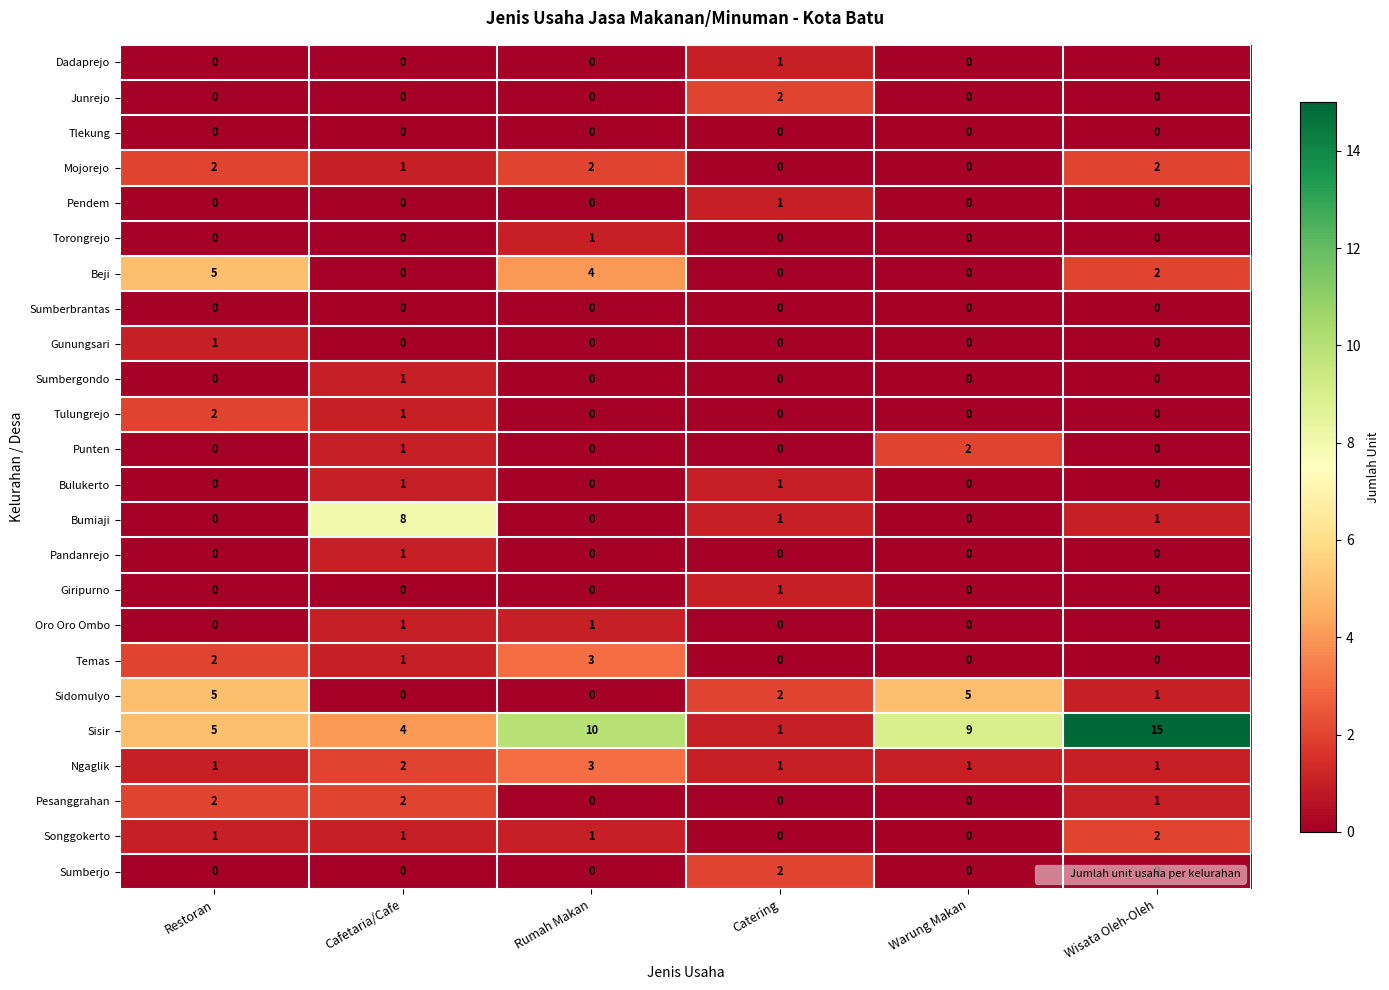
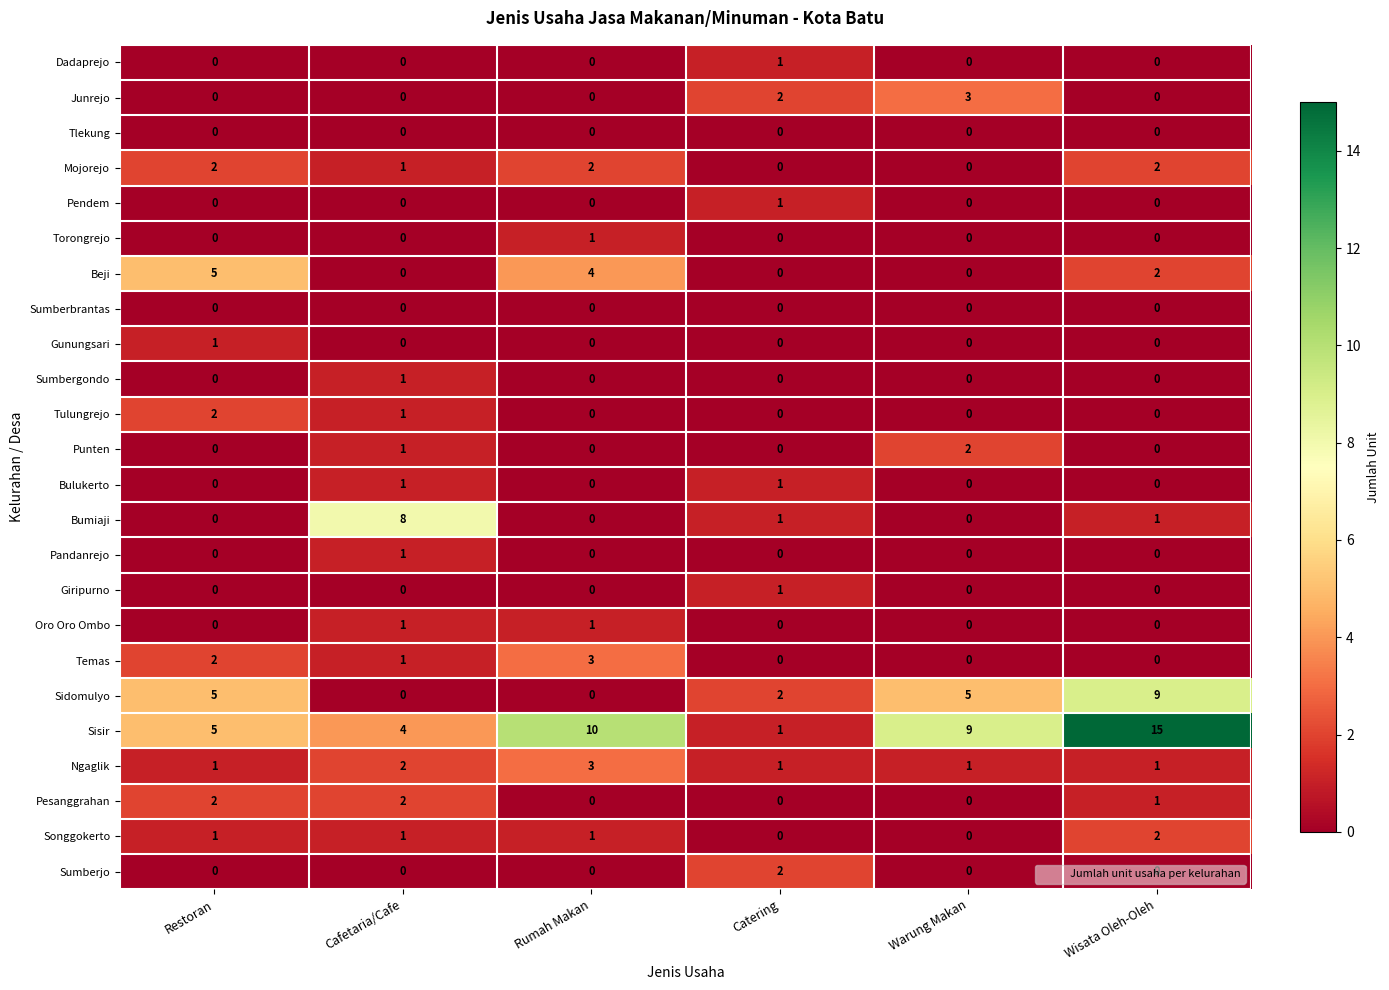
  {
    "Dadaprejo": {
      "Restoran": 0,
      "Cafetaria/Cafe": 0,
      "Rumah Makan": 0,
      "Catering": 1,
      "Warung Makan": 0,
      "Wisata Oleh-Oleh": 0
    },
    "Junrejo": {
      "Restoran": 0,
      "Cafetaria/Cafe": 0,
      "Rumah Makan": 0,
      "Catering": 2,
-     "Warung Makan": 0,
+     "Warung Makan": 3,
      "Wisata Oleh-Oleh": 0
    },
    "Tlekung": {
      "Restoran": 0,
      "Cafetaria/Cafe": 0,
      "Rumah Makan": 0,
      "Catering": 0,
      "Warung Makan": 0,
      "Wisata Oleh-Oleh": 0
    },
    "Mojorejo": {
      "Restoran": 2,
      "Cafetaria/Cafe": 1,
      "Rumah Makan": 2,
      "Catering": 0,
      "Warung Makan": 0,
      "Wisata Oleh-Oleh": 2
    },
    "Pendem": {
      "Restoran": 0,
      "Cafetaria/Cafe": 0,
      "Rumah Makan": 0,
      "Catering": 1,
      "Warung Makan": 0,
      "Wisata Oleh-Oleh": 0
    },
    "Torongrejo": {
      "Restoran": 0,
      "Cafetaria/Cafe": 0,
      "Rumah Makan": 1,
      "Catering": 0,
      "Warung Makan": 0,
      "Wisata Oleh-Oleh": 0
    },
    "Beji": {
      "Restoran": 5,
      "Cafetaria/Cafe": 0,
      "Rumah Makan": 4,
      "Catering": 0,
      "Warung Makan": 0,
      "Wisata Oleh-Oleh": 2
    },
    "Sumberbrantas": {
      "Restoran": 0,
      "Cafetaria/Cafe": 0,
      "Rumah Makan": 0,
      "Catering": 0,
      "Warung Makan": 0,
      "Wisata Oleh-Oleh": 0
    },
    "Gunungsari": {
      "Restoran": 1,
      "Cafetaria/Cafe": 0,
      "Rumah Makan": 0,
      "Catering": 0,
      "Warung Makan": 0,
      "Wisata Oleh-Oleh": 0
    },
    "Sumbergondo": {
      "Restoran": 0,
      "Cafetaria/Cafe": 1,
      "Rumah Makan": 0,
      "Catering": 0,
      "Warung Makan": 0,
      "Wisata Oleh-Oleh": 0
    },
    "Tulungrejo": {
      "Restoran": 2,
      "Cafetaria/Cafe": 1,
      "Rumah Makan": 0,
      "Catering": 0,
      "Warung Makan": 0,
      "Wisata Oleh-Oleh": 0
    },
    "Punten": {
      "Restoran": 0,
      "Cafetaria/Cafe": 1,
      "Rumah Makan": 0,
      "Catering": 0,
      "Warung Makan": 2,
      "Wisata Oleh-Oleh": 0
    },
    "Bulukerto": {
      "Restoran": 0,
      "Cafetaria/Cafe": 1,
      "Rumah Makan": 0,
      "Catering": 1,
      "Warung Makan": 0,
      "Wisata Oleh-Oleh": 0
    },
    "Bumiaji": {
      "Restoran": 0,
      "Cafetaria/Cafe": 8,
      "Rumah Makan": 0,
      "Catering": 1,
      "Warung Makan": 0,
      "Wisata Oleh-Oleh": 1
    },
    "Pandanrejo": {
      "Restoran": 0,
      "Cafetaria/Cafe": 1,
      "Rumah Makan": 0,
      "Catering": 0,
      "Warung Makan": 0,
      "Wisata Oleh-Oleh": 0
    },
    "Giripurno": {
      "Restoran": 0,
      "Cafetaria/Cafe": 0,
      "Rumah Makan": 0,
      "Catering": 1,
      "Warung Makan": 0,
      "Wisata Oleh-Oleh": 0
    },
    "Oro Oro Ombo": {
      "Restoran": 0,
      "Cafetaria/Cafe": 1,
      "Rumah Makan": 1,
      "Catering": 0,
      "Warung Makan": 0,
      "Wisata Oleh-Oleh": 0
    },
    "Temas": {
      "Restoran": 2,
      "Cafetaria/Cafe": 1,
      "Rumah Makan": 3,
      "Catering": 0,
      "Warung Makan": 0,
      "Wisata Oleh-Oleh": 0
    },
    "Sidomulyo": {
      "Restoran": 5,
      "Cafetaria/Cafe": 0,
      "Rumah Makan": 0,
      "Catering": 2,
      "Warung Makan": 5,
-     "Wisata Oleh-Oleh": 1
+     "Wisata Oleh-Oleh": 9
    },
    "Sisir": {
      "Restoran": 5,
      "Cafetaria/Cafe": 4,
      "Rumah Makan": 10,
      "Catering": 1,
      "Warung Makan": 9,
      "Wisata Oleh-Oleh": 15
    },
    "Ngaglik": {
      "Restoran": 1,
      "Cafetaria/Cafe": 2,
      "Rumah Makan": 3,
      "Catering": 1,
      "Warung Makan": 1,
      "Wisata Oleh-Oleh": 1
    },
    "Pesanggrahan": {
      "Restoran": 2,
      "Cafetaria/Cafe": 2,
      "Rumah Makan": 0,
      "Catering": 0,
      "Warung Makan": 0,
      "Wisata Oleh-Oleh": 1
    },
    "Songgokerto": {
      "Restoran": 1,
      "Cafetaria/Cafe": 1,
      "Rumah Makan": 1,
      "Catering": 0,
      "Warung Makan": 0,
      "Wisata Oleh-Oleh": 2
    },
    "Sumberjo": {
      "Restoran": 0,
      "Cafetaria/Cafe": 0,
      "Rumah Makan": 0,
      "Catering": 2,
      "Warung Makan": 0
    }
  }
